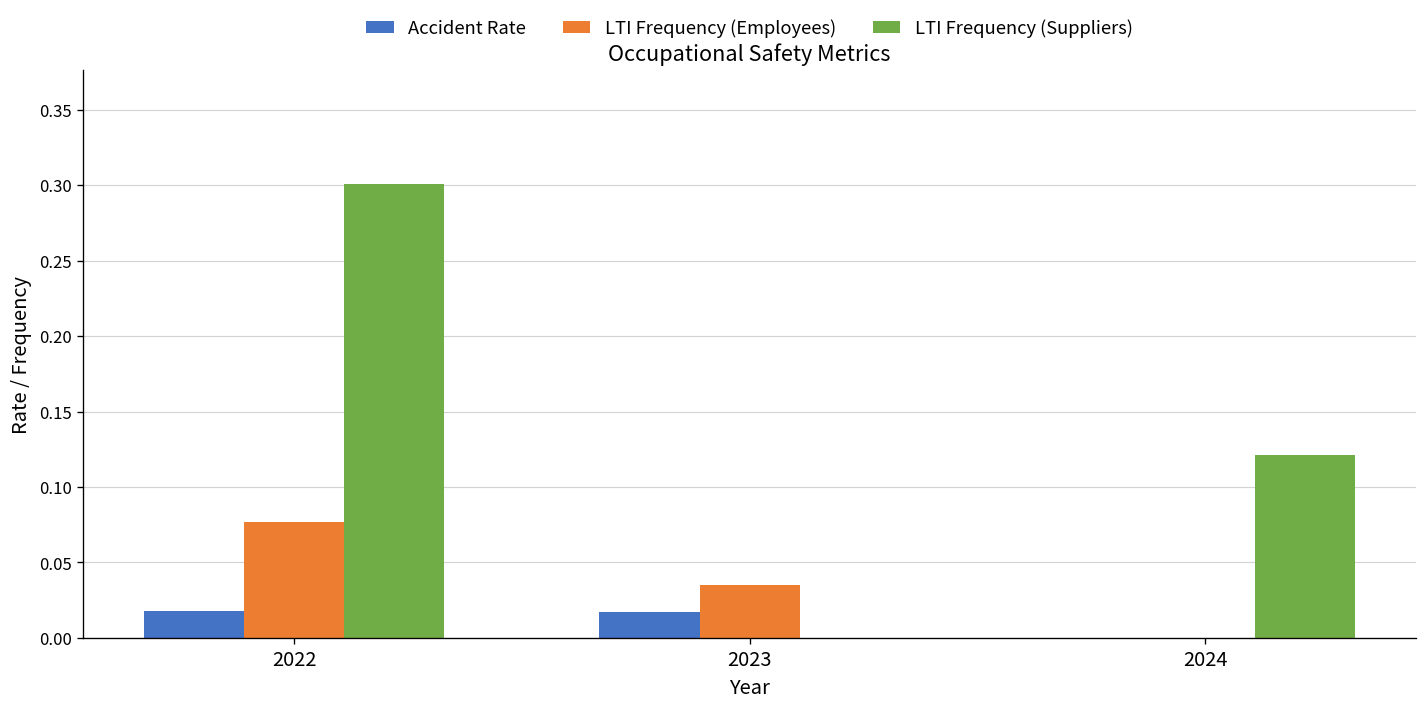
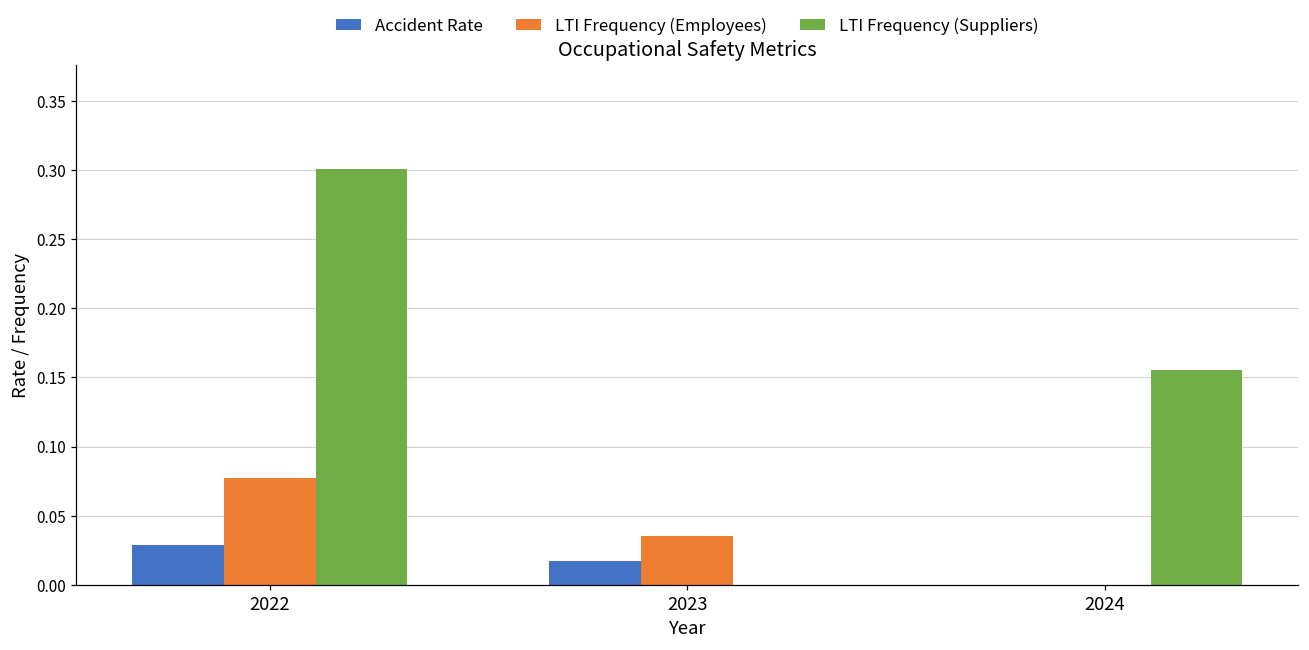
  {
    "Accident Rate": {
-     "2022": 0.018,
+     "2022": 0.029,
      "2023": 0.017,
      "2024": 0.000
    },
    "LTI Frequency (Employees)": {
      "2022": 0.077,
      "2023": 0.035,
      "2024": 0.000
    },
    "LTI Frequency (Suppliers)": {
      "2022": 0.301,
      "2023": 0.000,
-     "2024": 0.121
+     "2024": 0.155
    }
  }
